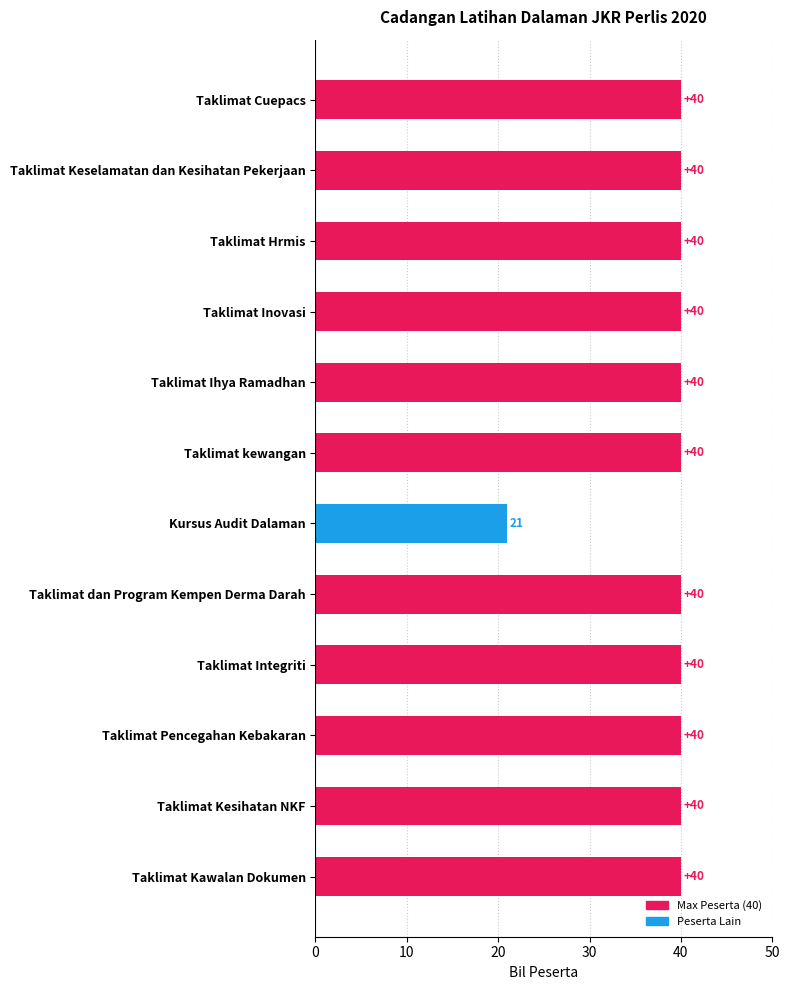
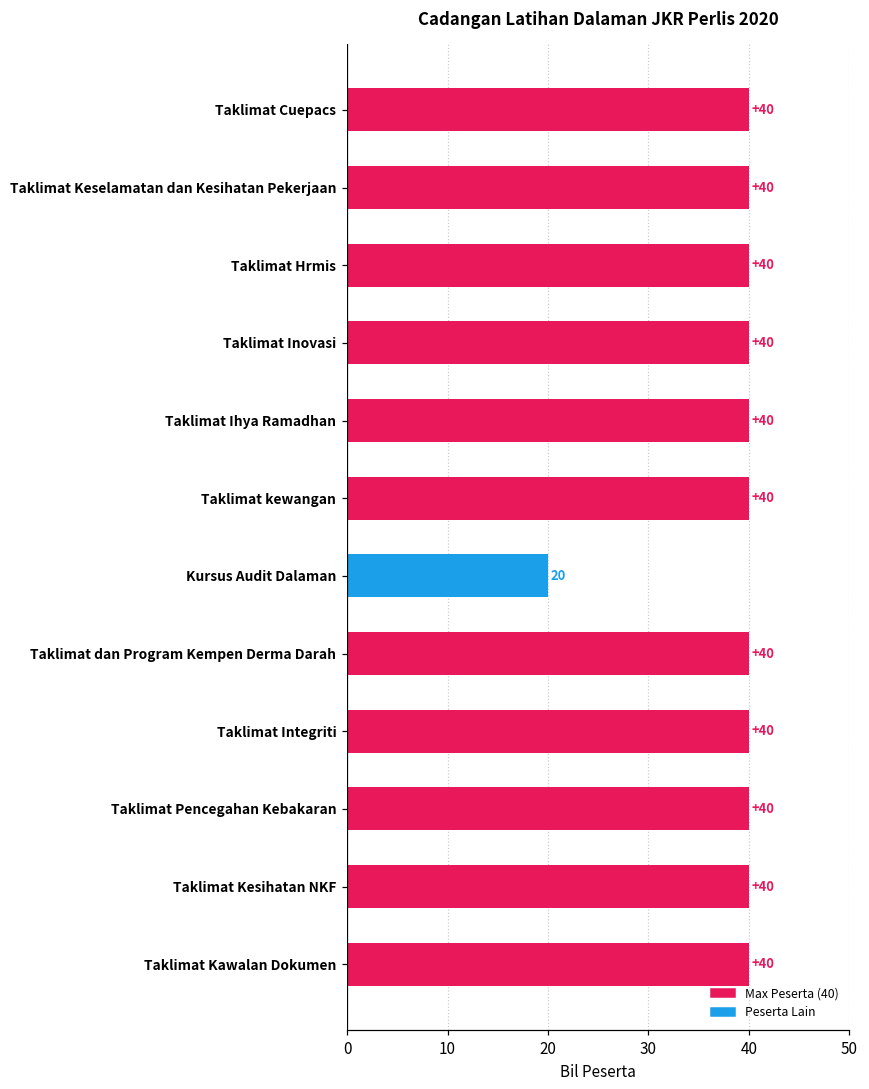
  {
    "Taklimat Cuepacs": "+40",
    "Taklimat Keselamatan dan Kesihatan Pekerjaan": "+40",
    "Taklimat Hrmis": "+40",
    "Taklimat Inovasi": "+40",
    "Taklimat Ihya Ramadhan": "+40",
    "Taklimat kewangan": "+40",
-   "Kursus Audit Dalaman": "21",
+   "Kursus Audit Dalaman": "20",
    "Taklimat dan Program Kempen Derma Darah": "+40",
    "Taklimat Integriti": "+40",
    "Taklimat Pencegahan Kebakaran": "+40",
    "Taklimat Kesihatan NKF": "+40",
    "Taklimat Kawalan Dokumen": "+40"
  }
